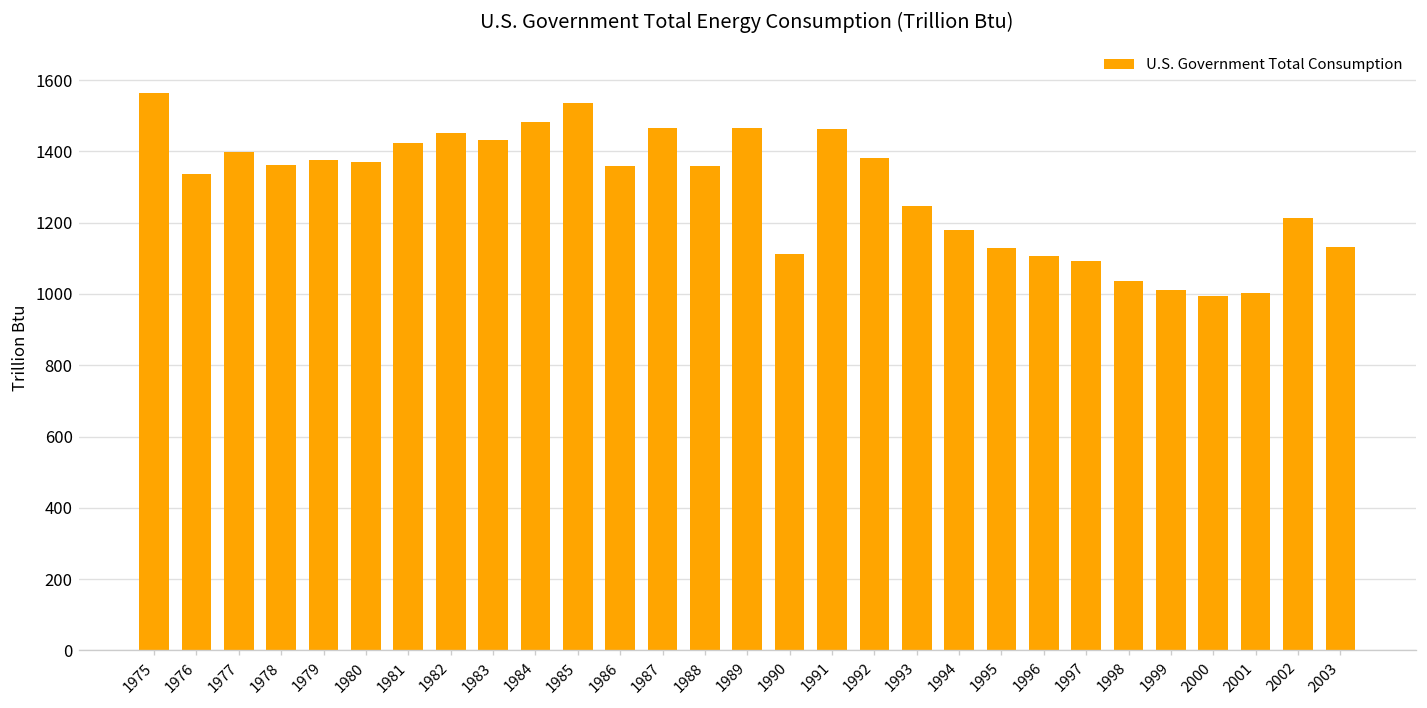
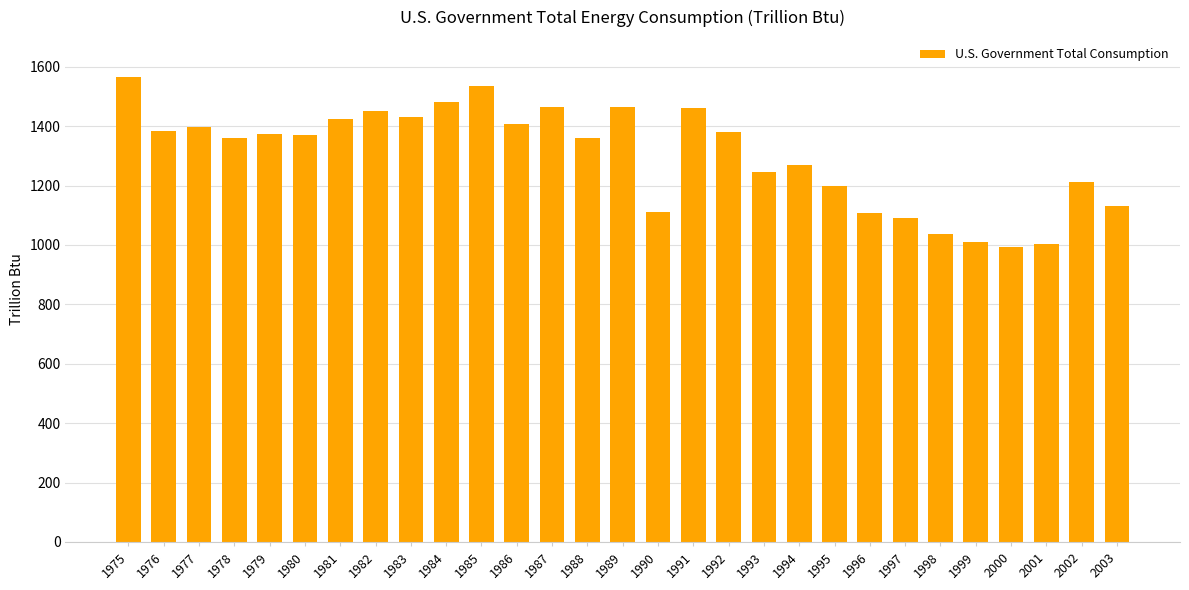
  {
    "1975": 1570,
-   "1976": 1340,
+   "1976": 1380,
    "1977": 1400,
    "1978": 1360,
    "1979": 1380,
    "1980": 1370,
    "1981": 1420,
    "1982": 1450,
    "1983": 1430,
    "1984": 1480,
    "1985": 1540,
-   "1986": 1360,
+   "1986": 1410,
    "1987": 1470,
    "1988": 1360,
    "1989": 1460,
    "1990": 1110,
    "1991": 1460,
    "1992": 1380,
    "1993": 1250,
-   "1994": 1180,
-   "1995": 1130,
+   "1994": 1270,
+   "1995": 1200,
    "1996": 1110,
    "1997": 1090,
    "1998": 1040,
    "1999": 1010,
    "2000": 990,
    "2001": 1000,
    "2002": 1210,
    "2003": 1130
  }
